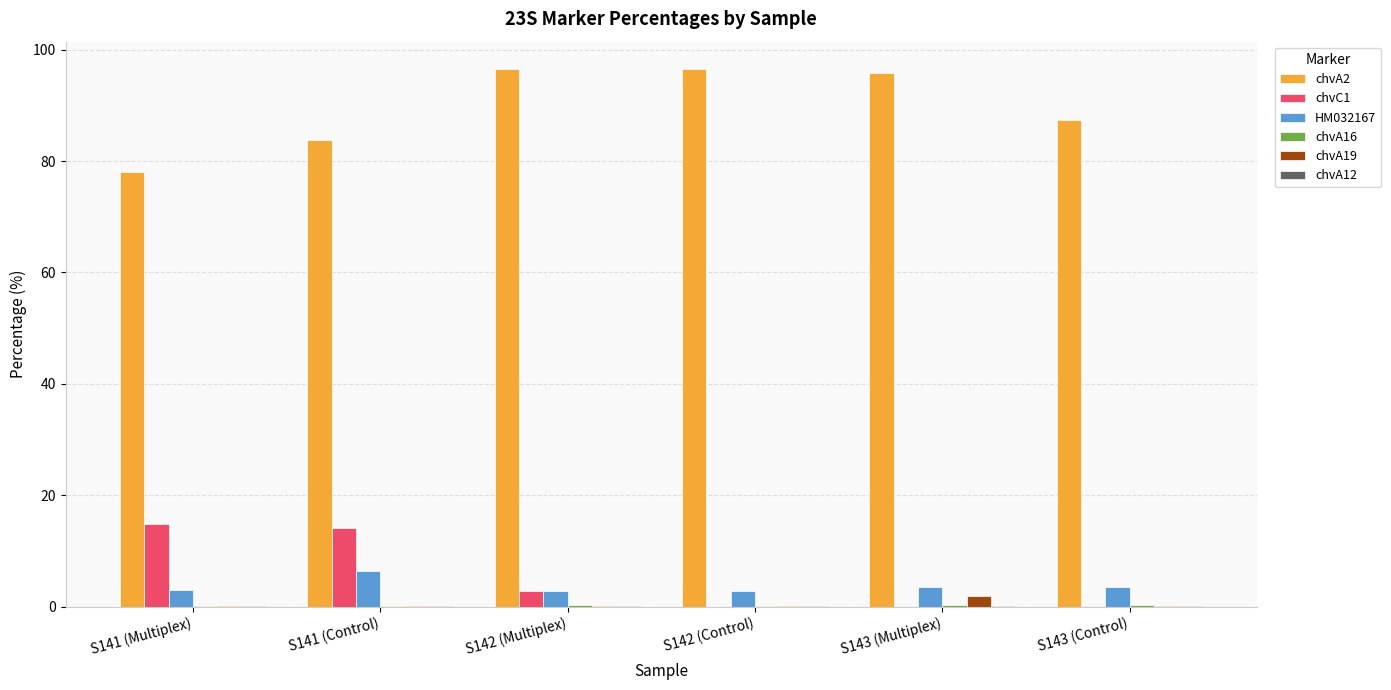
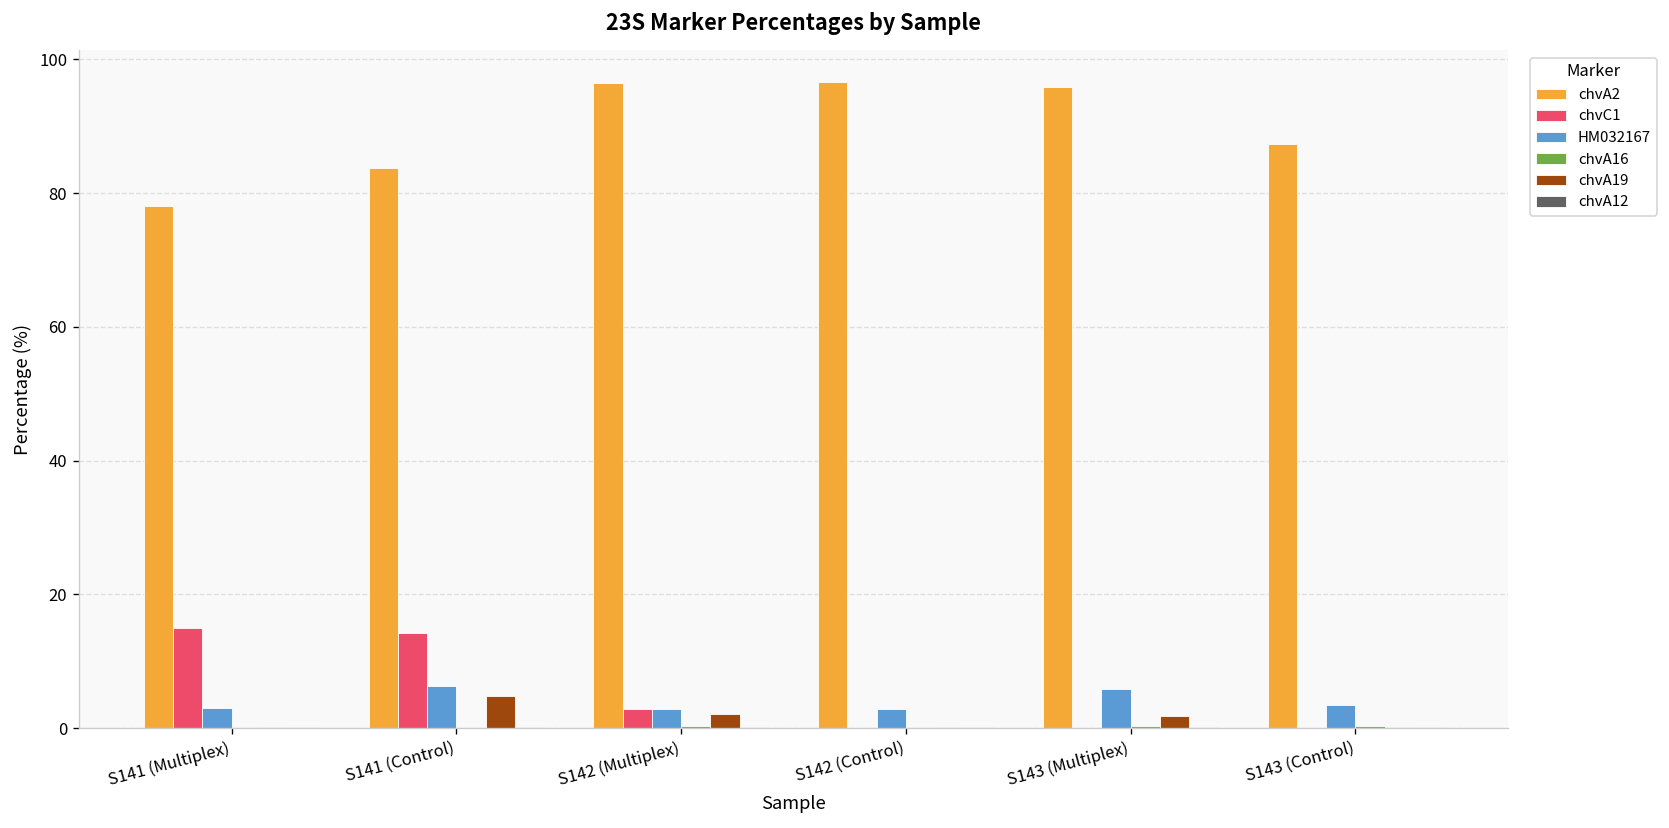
  {
    "chvA2": {
      "S141 (Multiplex)": 78,
      "S141 (Control)": 84,
      "S142 (Multiplex)": 97,
      "S142 (Control)": 97,
      "S143 (Multiplex)": 96,
      "S143 (Control)": 87
    },
    "chvC1": {
      "S141 (Multiplex)": 15,
      "S141 (Control)": 14,
      "S142 (Multiplex)": 3,
      "S142 (Control)": 0,
      "S143 (Multiplex)": 0,
      "S143 (Control)": 0
    },
    "HM032167": {
      "S141 (Multiplex)": 3,
      "S141 (Control)": 6,
      "S142 (Multiplex)": 3,
      "S142 (Control)": 3,
-     "S143 (Multiplex)": 3,
+     "S143 (Multiplex)": 6,
      "S143 (Control)": 4
    },
    "chvA19": {
-     "S141 (Control)": 0,
-     "S142 (Multiplex)": 0,
+     "S141 (Control)": 5,
+     "S142 (Multiplex)": 2,
      "S143 (Multiplex)": 2
    }
  }
